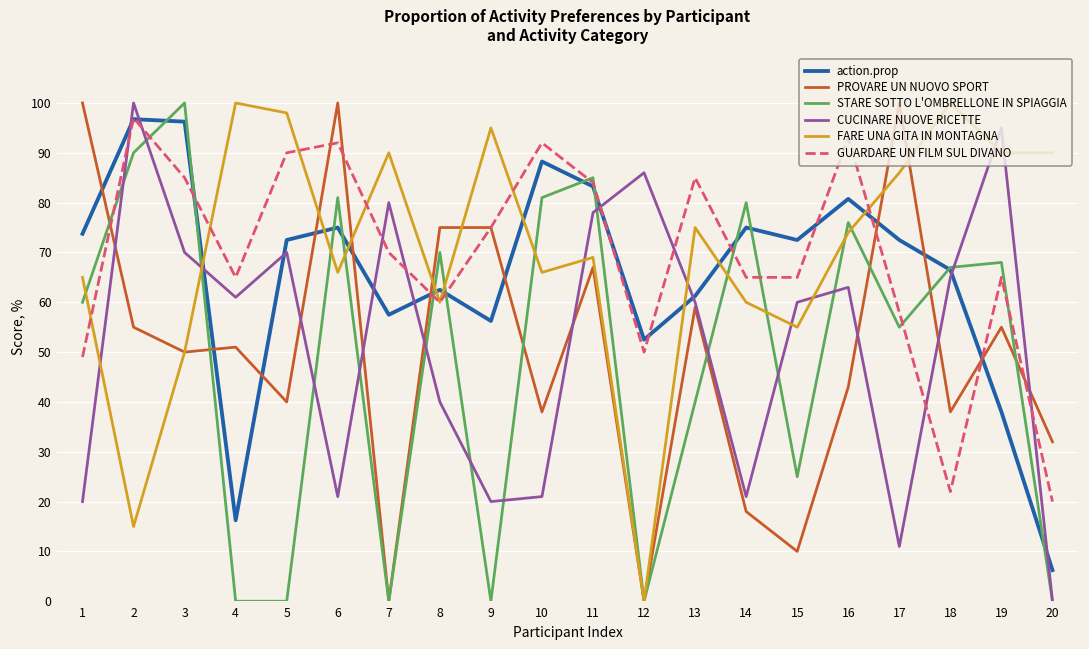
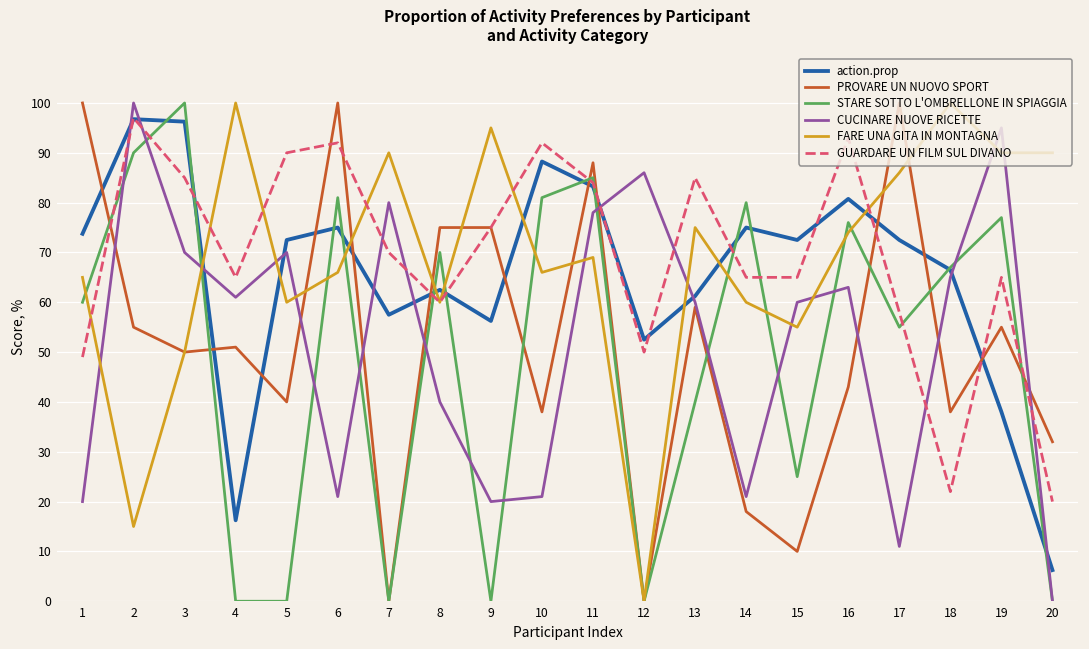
  {
    "action.prop": {
      "1": 74,
      "3": 96,
      "4": 16,
      "5": 73,
      "6": 75,
      "7": 58,
      "8": 63,
      "9": 56,
      "10": 88,
      "11": 83,
      "12": 53,
      "13": 61,
      "14": 75,
      "15": 73,
      "16": 81,
      "17": 73,
      "19": 38,
      "20": 6
    },
    "PROVARE UN NUOVO SPORT": {
      "1": 100,
      "2": 55,
      "4": 51,
      "5": 40,
      "6": 100,
      "8": 75,
      "10": 38,
-     "11": 67,
+     "11": 88,
      "13": 59,
      "14": 18,
      "15": 10,
      "16": 43,
      "18": 38,
      "19": 55,
      "20": 32
    },
    "STARE SOTTO L'OMBRELLONE IN SPIAGGIA": {
      "1": 60,
      "2": 90,
      "3": 100,
      "4": 0,
      "5": 0,
      "6": 81,
      "8": 70,
      "9": 0,
      "10": 81,
      "11": 85,
      "13": 40,
      "14": 80,
      "15": 25,
      "16": 76,
      "17": 55,
-     "19": 68
+     "19": 77
    },
    "CUCINARE NUOVE RICETTE": {
      "1": 20,
      "2": 100,
      "3": 70,
      "4": 61,
      "5": 70,
      "6": 21,
      "7": 80,
      "8": 40,
      "9": 20,
      "10": 21,
      "11": 78,
      "12": 86,
      "13": 60,
      "14": 21,
      "15": 60,
      "16": 63,
      "17": 11,
      "18": 65
    },
    "FARE UNA GITA IN MONTAGNA": {
      "1": 65,
      "2": 15,
      "4": 100,
-     "5": 98,
+     "5": 60,
      "6": 66,
      "7": 90,
      "9": 95,
      "10": 66,
      "11": 69,
      "13": 75,
      "14": 60,
      "15": 55,
      "16": 74,
      "17": 86
    },
    "GUARDARE UN FILM SUL DIVANO": {
      "1": 49,
      "3": 85,
      "4": 65,
      "5": 90,
      "6": 92,
      "7": 70,
      "10": 92,
      "11": 84,
      "12": 50,
      "13": 85,
      "14": 65,
      "15": 65,
      "17": 58,
      "18": 22,
      "19": 65,
      "20": 20
    }
  }
